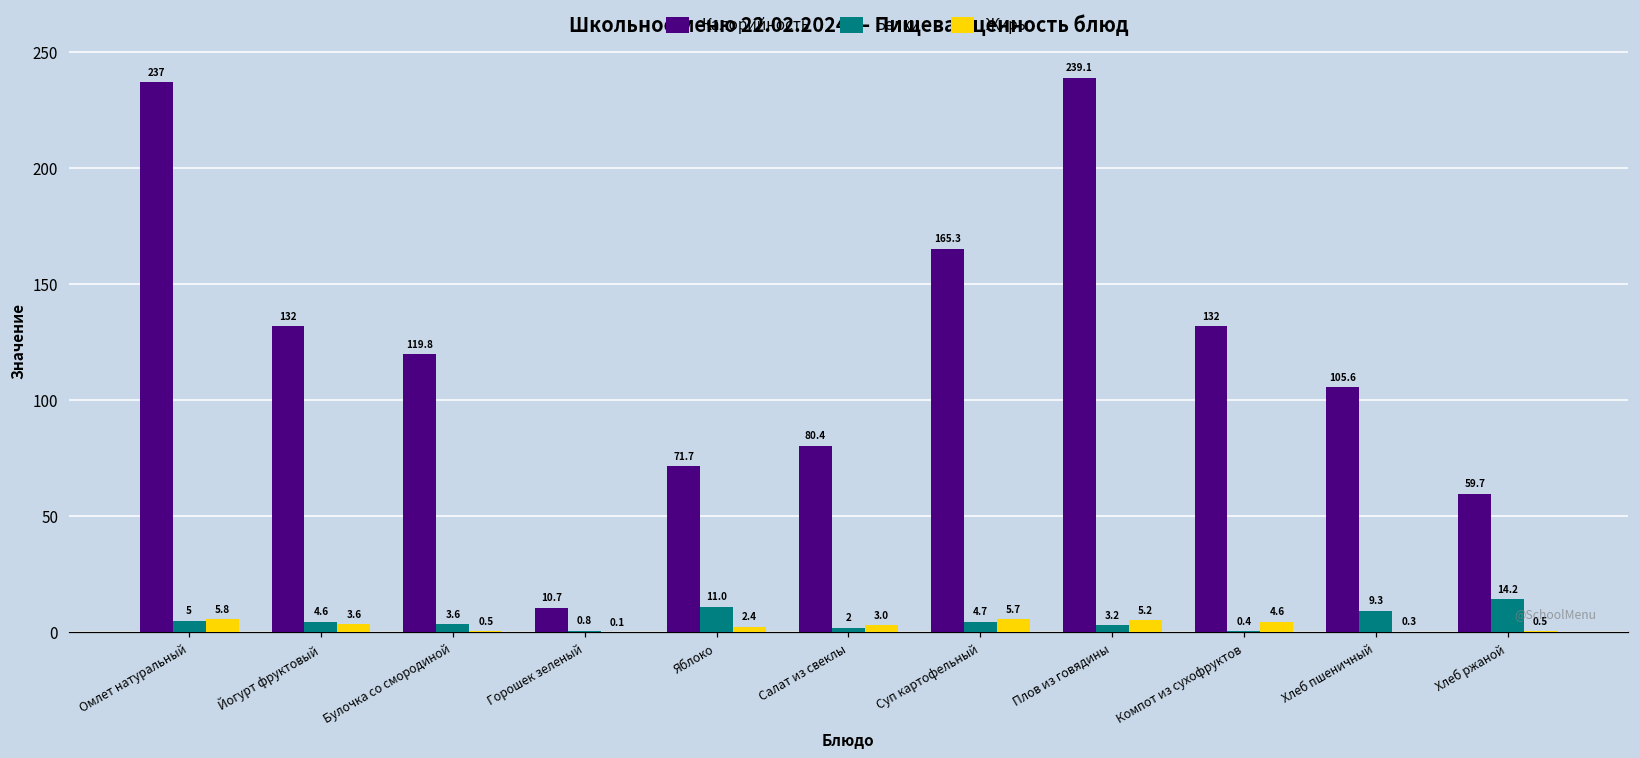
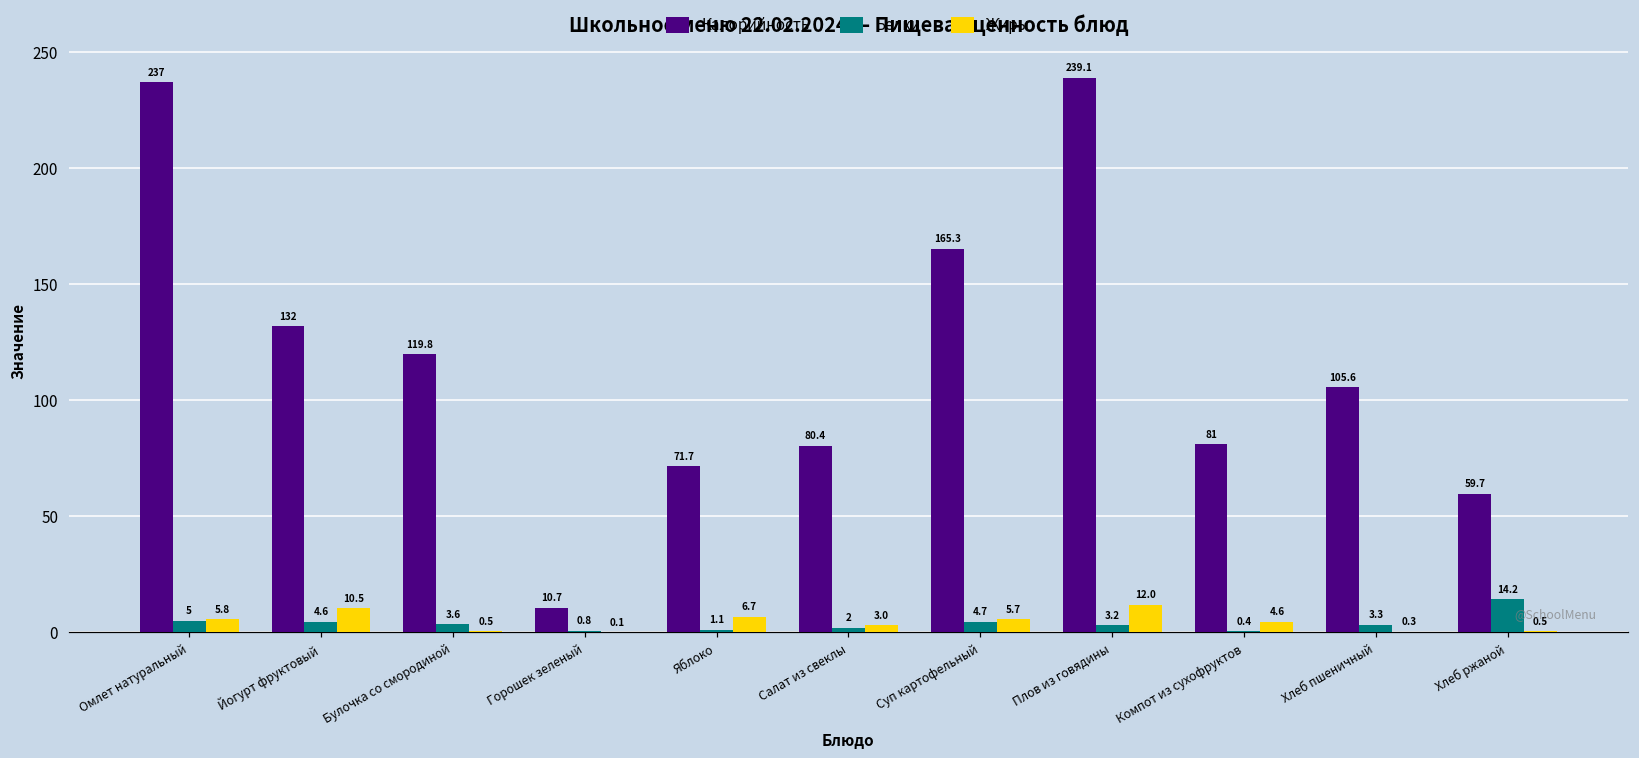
  {
    "Калорийность": {
      "Омлет натуральный": 237,
      "Йогурт фруктовый": 132,
      "Булочка со смородиной": 119.8,
      "Горошек зеленый": 10.7,
      "Яблоко": 71.7,
      "Салат из свеклы": 80.4,
      "Суп картофельный": 165.3,
      "Плов из говядины": 239.1,
-     "Компот из сухофруктов": 132,
+     "Компот из сухофруктов": 81,
      "Хлеб пшеничный": 105.6,
      "Хлеб ржаной": 59.7
    },
    "Белки": {
      "Омлет натуральный": 5,
      "Йогурт фруктовый": 4.6,
      "Булочка со смородиной": 3.6,
      "Горошек зеленый": 0.8,
-     "Яблоко": 11.0,
+     "Яблоко": 1.1,
      "Салат из свеклы": 2,
      "Суп картофельный": 4.7,
      "Плов из говядины": 3.2,
      "Компот из сухофруктов": 0.4,
-     "Хлеб пшеничный": 9.3,
+     "Хлеб пшеничный": 3.3,
      "Хлеб ржаной": 14.2
    },
    "Жиры": {
      "Омлет натуральный": 5.8,
-     "Йогурт фруктовый": 3.6,
+     "Йогурт фруктовый": 10.5,
      "Булочка со смородиной": 0.5,
      "Горошек зеленый": 0.1,
-     "Яблоко": 2.4,
+     "Яблоко": 6.7,
      "Салат из свеклы": 3.0,
      "Суп картофельный": 5.7,
-     "Плов из говядины": 5.2,
+     "Плов из говядины": 12.0,
      "Компот из сухофруктов": 4.6,
      "Хлеб пшеничный": 0.3
    }
  }
